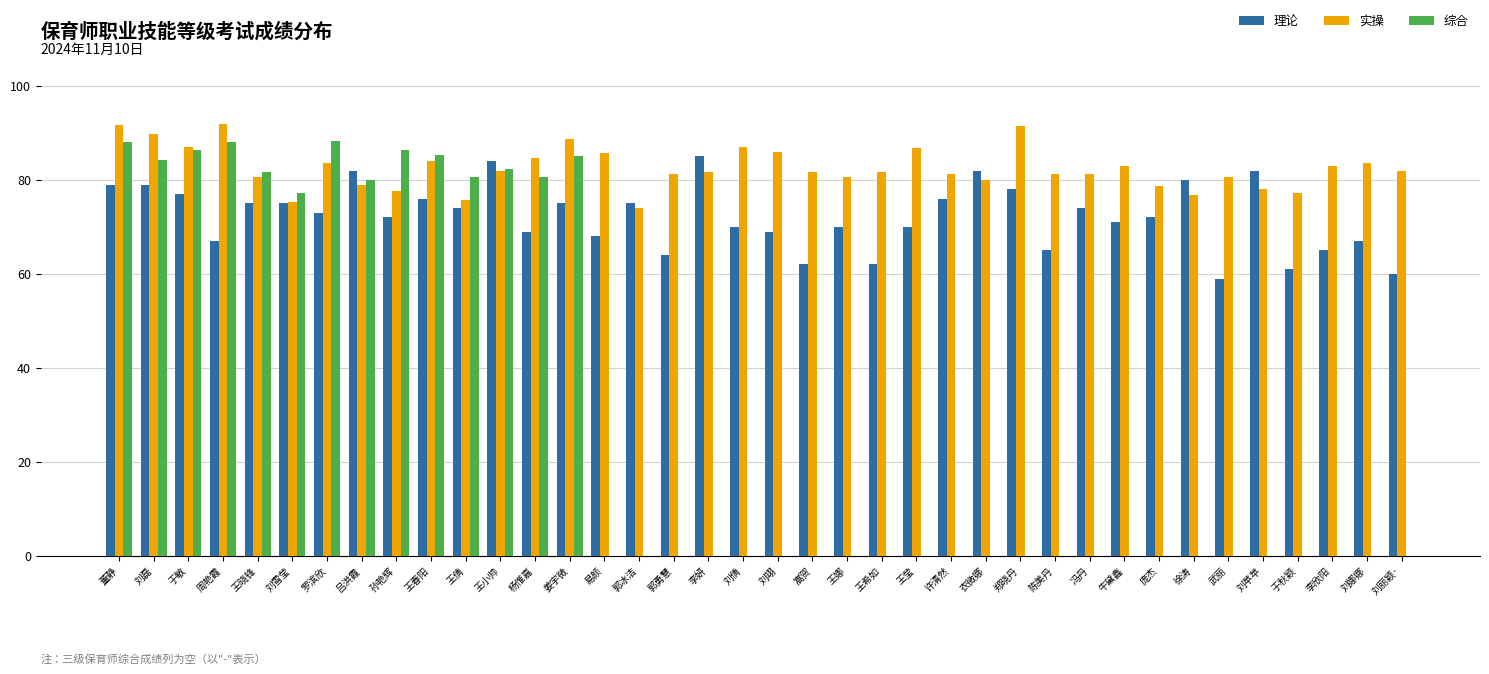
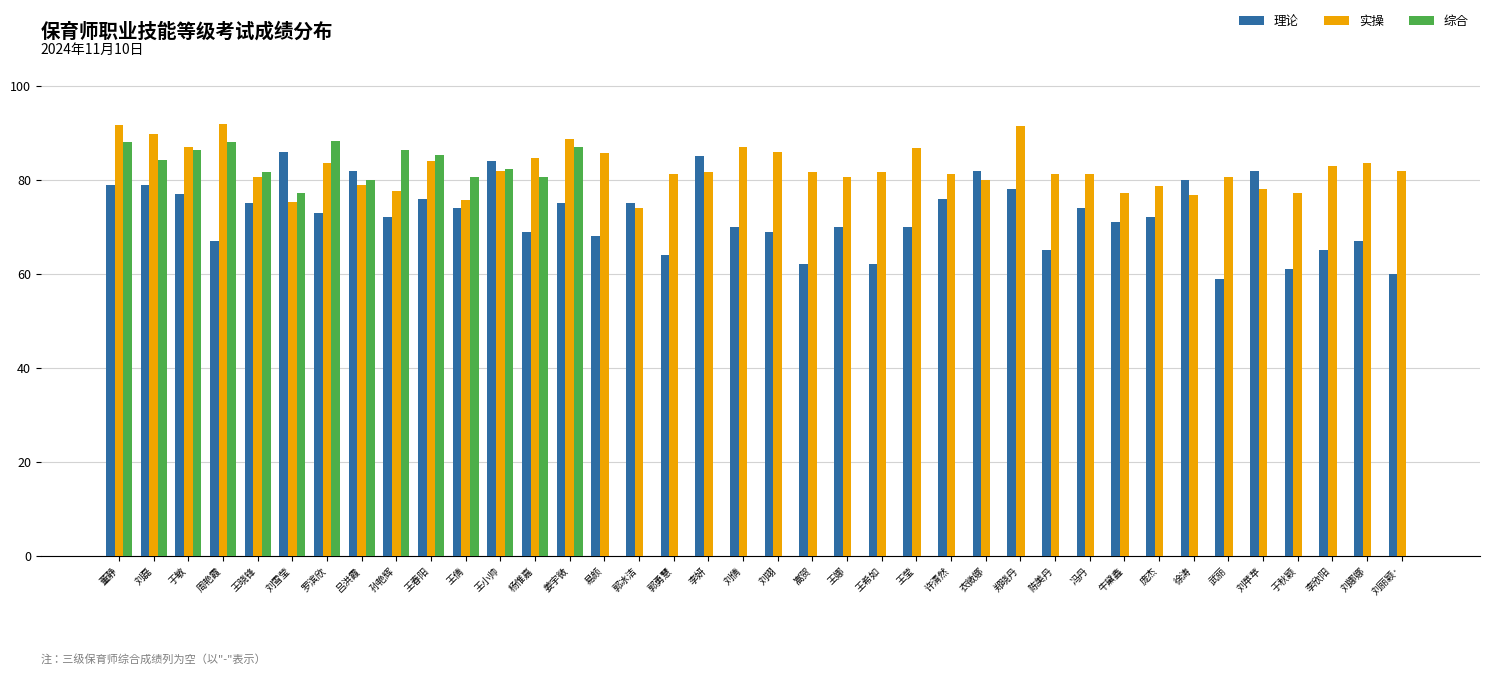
  {
    "理论": {
      "董静": 79,
      "刘磊": 79,
      "于敏": 77,
      "周艳霞": 67,
      "王晓锋": 75,
-     "刘雪莹": 75,
+     "刘雪莹": 86,
      "罗滨欣": 73,
      "吕洪霞": 82,
      "孙艳辉": 72,
      "王春阳": 76,
      "王倩": 74,
      "王小帅": 84,
      "杨惟嘉": 69,
      "姜宇微": 75,
      "易颜": 68,
      "郭冰洁": 75,
      "郭勇慧": 64,
      "李妍": 85,
      "刘倩": 70,
      "刘翊": 69,
      "嵩贺": 62,
      "王娜": 70,
      "王希如": 62,
      "王莹": 70,
      "许清然": 76,
      "衣微娜": 82,
      "郑晓丹": 78,
      "陈美丹": 65,
      "冯丹": 74,
      "牛黛鑫": 71,
      "庞杰": 72,
      "徐涛": 80,
      "武丽": 59,
      "刘苹苹": 82,
      "于秋颖": 61,
      "李欣阳": 65,
      "刘娜娜": 67,
      "刘丽颖·": 60
    },
    "实操": {
      "董静": 92,
      "刘磊": 90,
      "于敏": 87,
      "周艳霞": 92,
      "王晓锋": 81,
      "刘雪莹": 75,
      "罗滨欣": 84,
      "吕洪霞": 79,
      "孙艳辉": 78,
      "王春阳": 84,
      "王倩": 76,
      "王小帅": 82,
      "杨惟嘉": 85,
      "姜宇微": 89,
      "易颜": 86,
      "郭冰洁": 74,
      "郭勇慧": 81,
      "李妍": 82,
      "刘倩": 87,
      "刘翊": 86,
      "嵩贺": 82,
      "王娜": 81,
      "王希如": 82,
      "王莹": 87,
      "许清然": 81,
      "衣微娜": 80,
      "郑晓丹": 91,
      "陈美丹": 81,
      "冯丹": 81,
-     "牛黛鑫": 83,
+     "牛黛鑫": 77,
      "庞杰": 79,
      "徐涛": 77,
      "武丽": 81,
      "刘苹苹": 78,
      "于秋颖": 77,
      "李欣阳": 83,
      "刘娜娜": 84,
      "刘丽颖·": 82
    },
    "综合": {
      "董静": 88,
      "刘磊": 84,
      "于敏": 86,
      "周艳霞": 88,
      "王晓锋": 82,
      "刘雪莹": 77,
      "罗滨欣": 88,
      "吕洪霞": 80,
      "孙艳辉": 86,
      "王春阳": 85,
      "王倩": 81,
      "王小帅": 82,
      "杨惟嘉": 81,
-     "姜宇微": 85,
+     "姜宇微": 87,
      "易颜": 0,
      "郭冰洁": 0,
      "郭勇慧": 0,
      "李妍": 0,
      "刘倩": 0,
      "刘翊": 0,
      "嵩贺": 0,
      "王娜": 0,
      "王希如": 0,
      "王莹": 0,
      "许清然": 0,
      "衣微娜": 0,
      "郑晓丹": 0,
      "陈美丹": 0,
      "冯丹": 0,
      "牛黛鑫": 0,
      "庞杰": 0,
      "徐涛": 0,
      "武丽": 0,
      "刘苹苹": 0,
      "于秋颖": 0,
      "李欣阳": 0,
      "刘娜娜": 0,
      "刘丽颖·": 0
    }
  }
